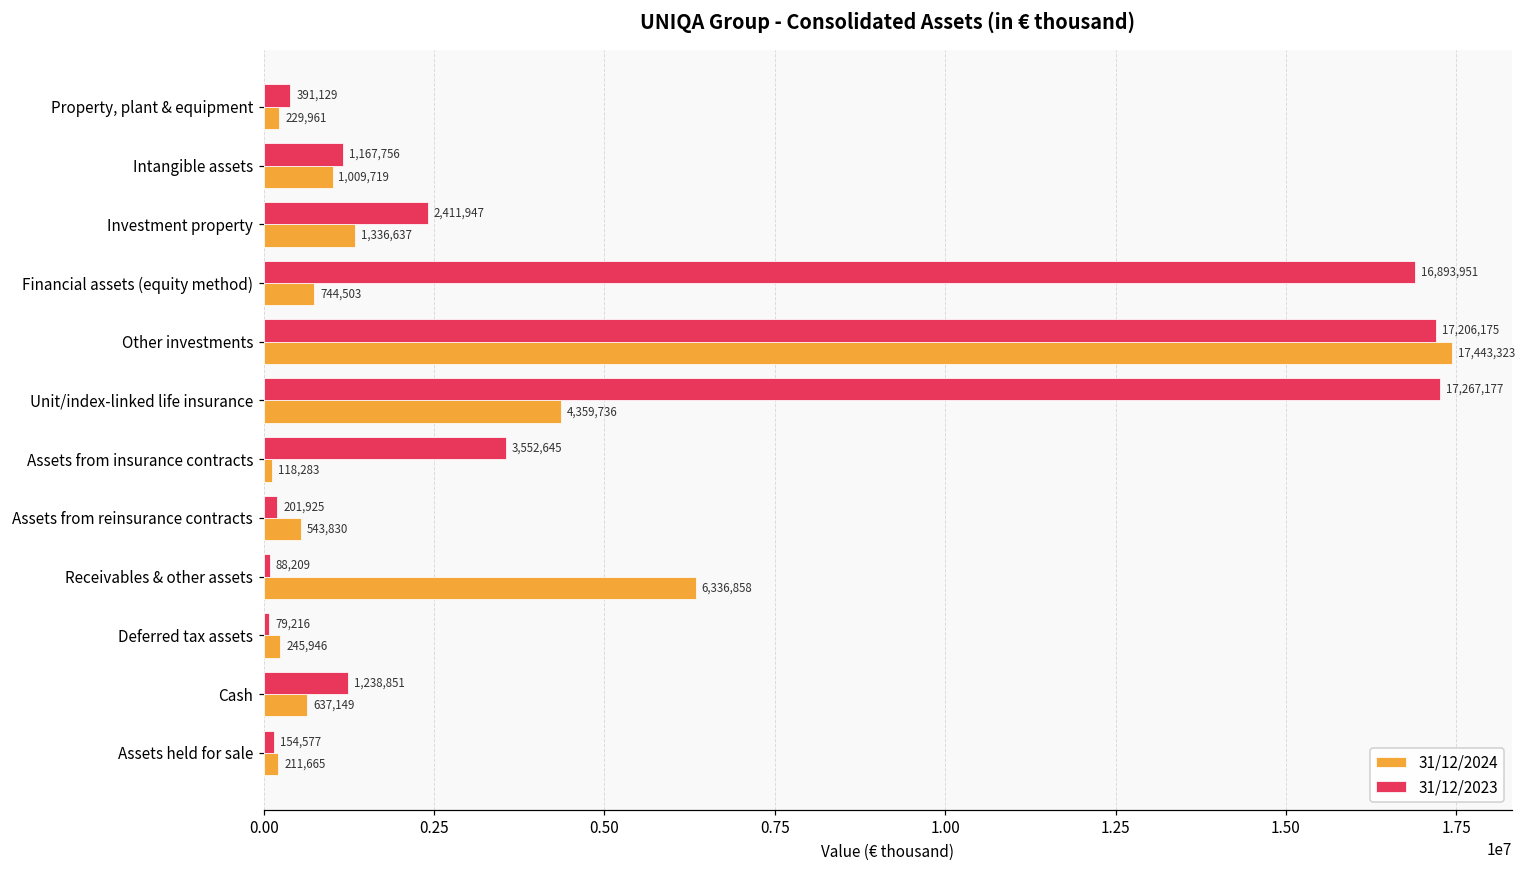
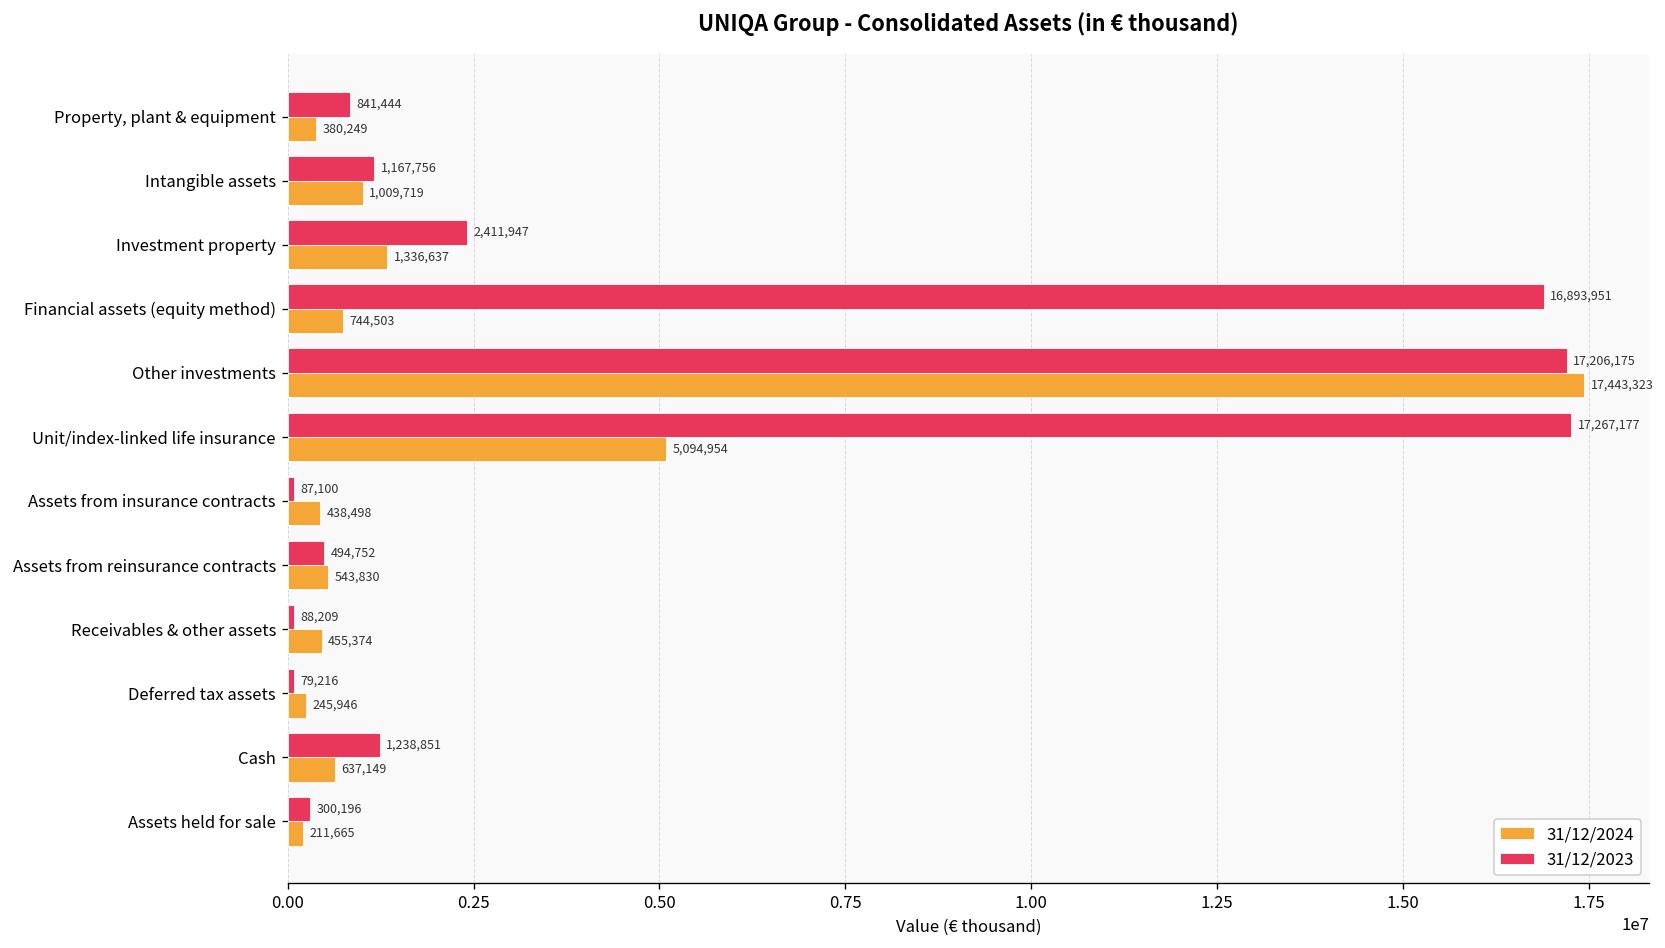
  {
    "31/12/2024": {
-     "Property, plant & equipment": "229,961",
+     "Property, plant & equipment": "380,249",
      "Intangible assets": "1,009,719",
      "Investment property": "1,336,637",
      "Financial assets (equity method)": "744,503",
      "Other investments": "17,443,323",
-     "Unit/index-linked life insurance": "4,359,736",
-     "Assets from insurance contracts": "118,283",
+     "Unit/index-linked life insurance": "5,094,954",
+     "Assets from insurance contracts": "438,498",
      "Assets from reinsurance contracts": "543,830",
-     "Receivables & other assets": "6,336,858",
+     "Receivables & other assets": "455,374",
      "Deferred tax assets": "245,946",
      "Cash": "637,149",
      "Assets held for sale": "211,665"
    },
    "31/12/2023": {
-     "Property, plant & equipment": "391,129",
+     "Property, plant & equipment": "841,444",
      "Intangible assets": "1,167,756",
      "Investment property": "2,411,947",
      "Financial assets (equity method)": "16,893,951",
      "Other investments": "17,206,175",
      "Unit/index-linked life insurance": "17,267,177",
-     "Assets from insurance contracts": "3,552,645",
-     "Assets from reinsurance contracts": "201,925",
+     "Assets from insurance contracts": "87,100",
+     "Assets from reinsurance contracts": "494,752",
      "Receivables & other assets": "88,209",
      "Deferred tax assets": "79,216",
      "Cash": "1,238,851",
-     "Assets held for sale": "154,577"
+     "Assets held for sale": "300,196"
    }
  }
